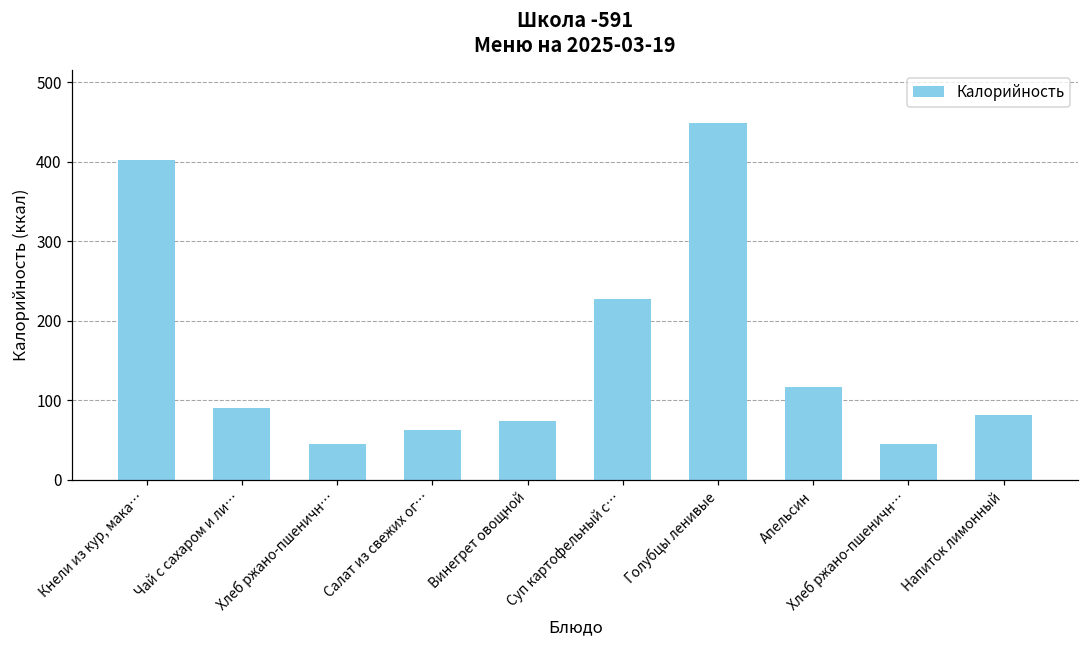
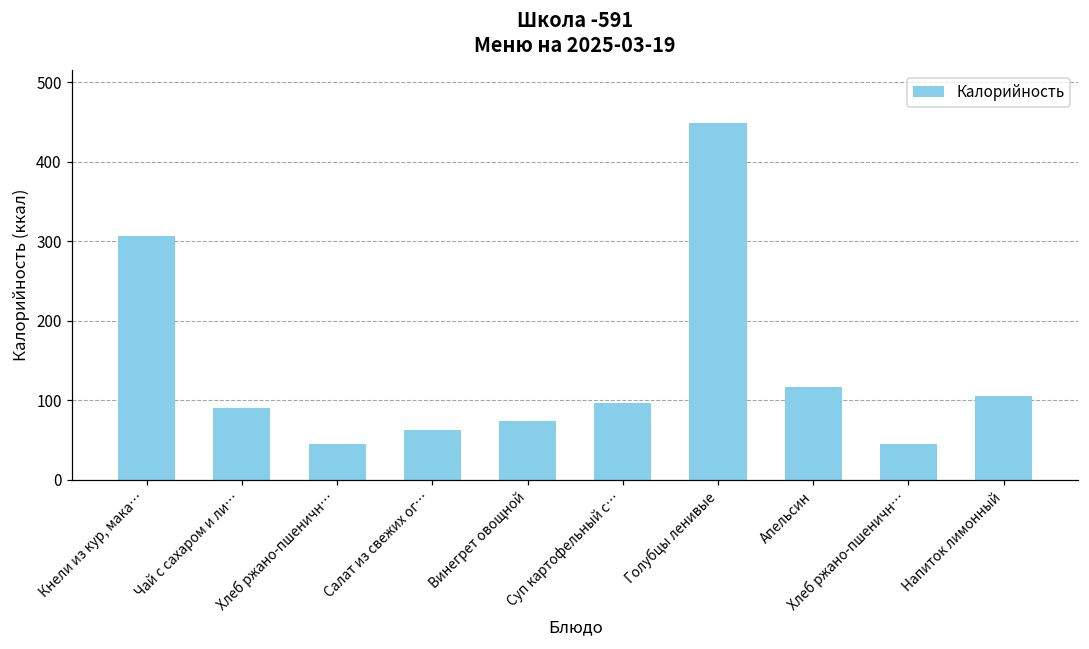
  {
-   "Кнели из кур, мака…": 400,
+   "Кнели из кур, мака…": 310,
    "Чай с сахаром и ли…": 90,
    "Салат из свежих ог…": 60,
    "Винегрет овощной": 70,
-   "Суп картофельный с…": 230,
+   "Суп картофельный с…": 100,
    "Голубцы ленивые": 450,
    "Апельсин": 120,
-   "Напиток лимонный": 80
+   "Напиток лимонный": 110
  }
